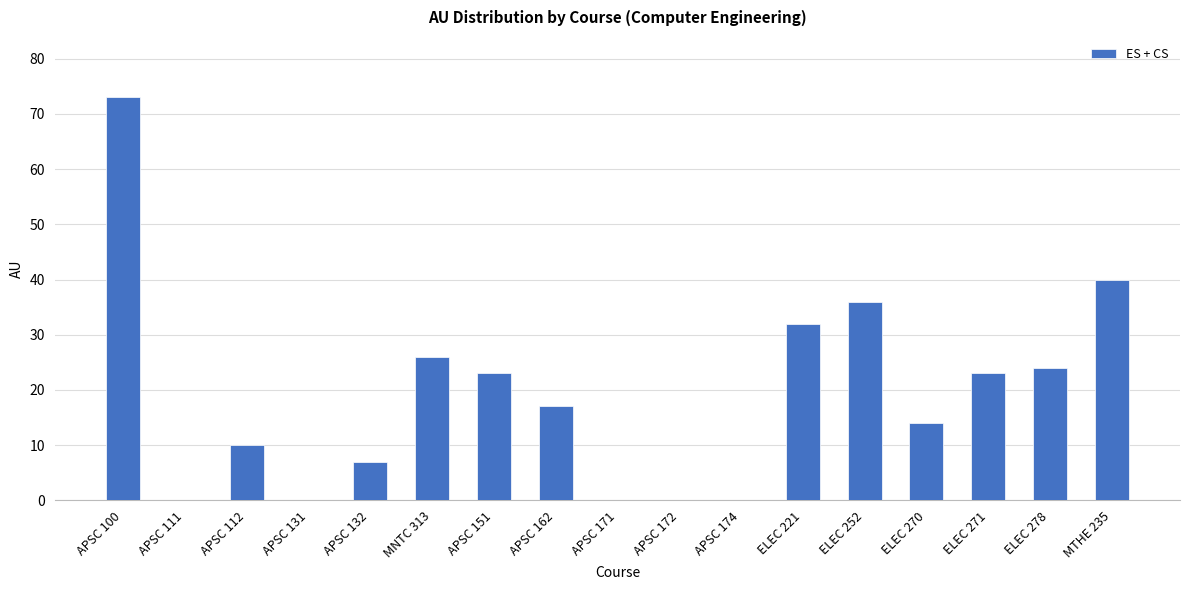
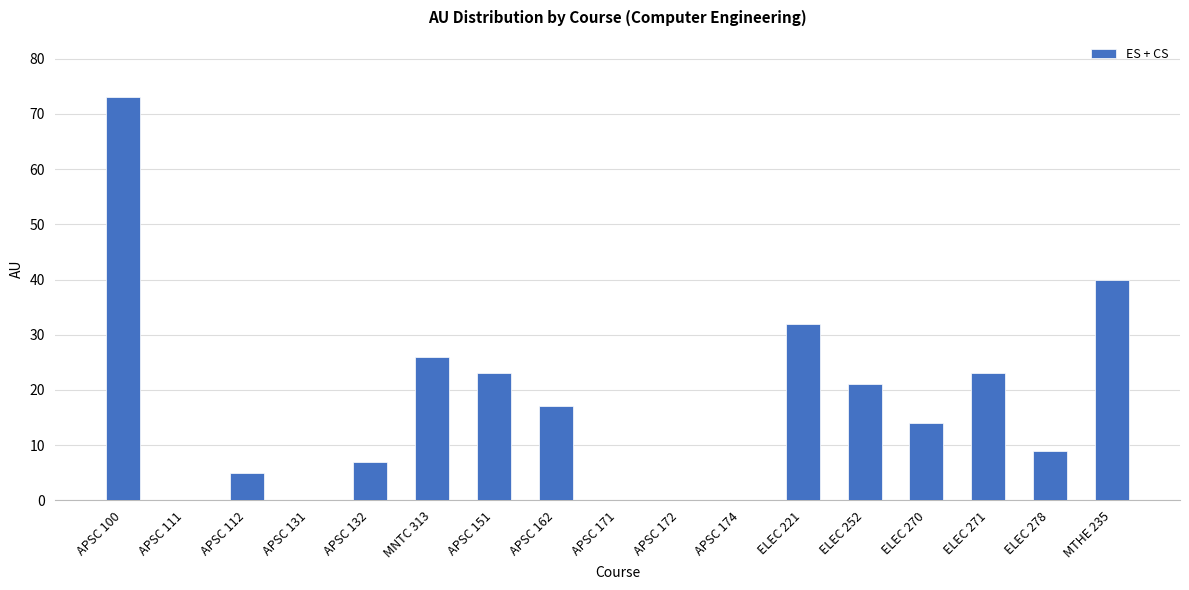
  {
    "APSC 100": 73,
    "APSC 111": 0,
-   "APSC 112": 10,
+   "APSC 112": 5,
    "APSC 131": 0,
    "APSC 132": 7,
    "MNTC 313": 26,
    "APSC 151": 23,
    "APSC 162": 17,
    "APSC 171": 0,
    "APSC 172": 0,
    "APSC 174": 0,
    "ELEC 221": 32,
-   "ELEC 252": 36,
+   "ELEC 252": 21,
    "ELEC 270": 14,
    "ELEC 271": 23,
-   "ELEC 278": 24,
+   "ELEC 278": 9,
    "MTHE 235": 40
  }
